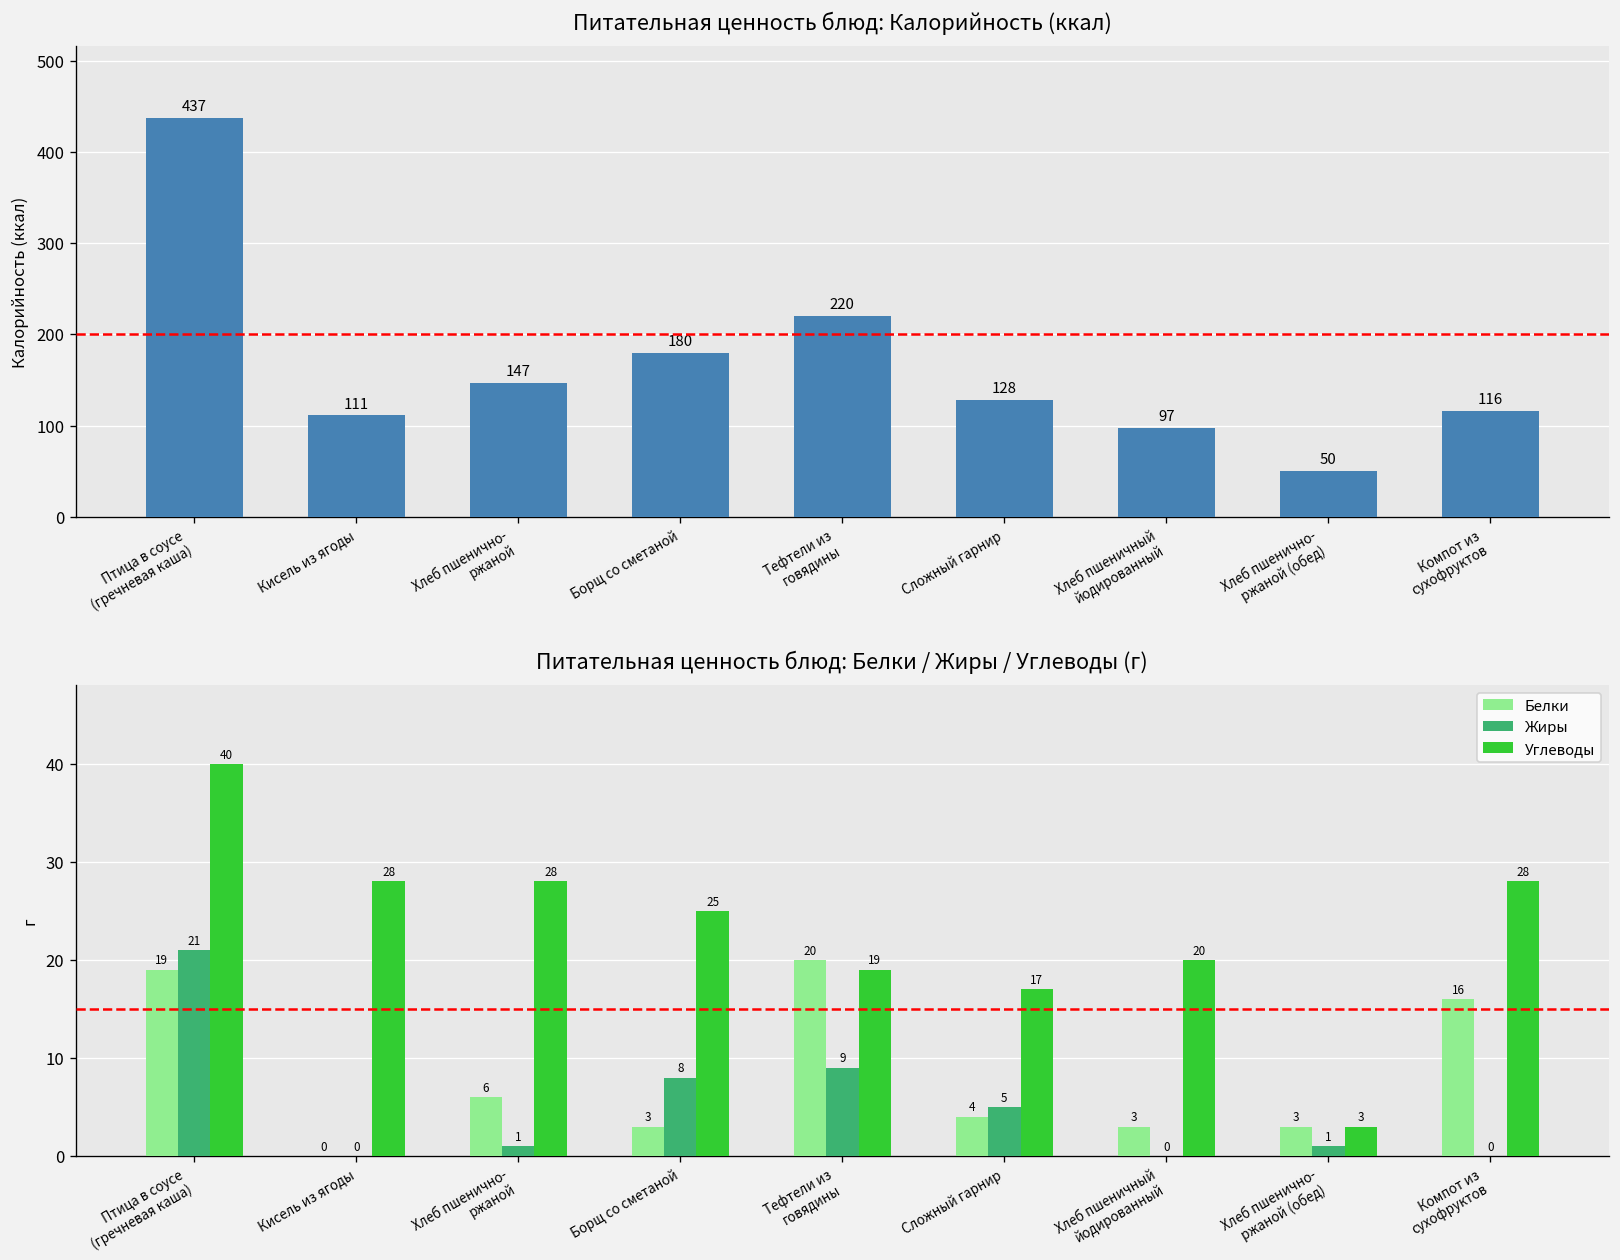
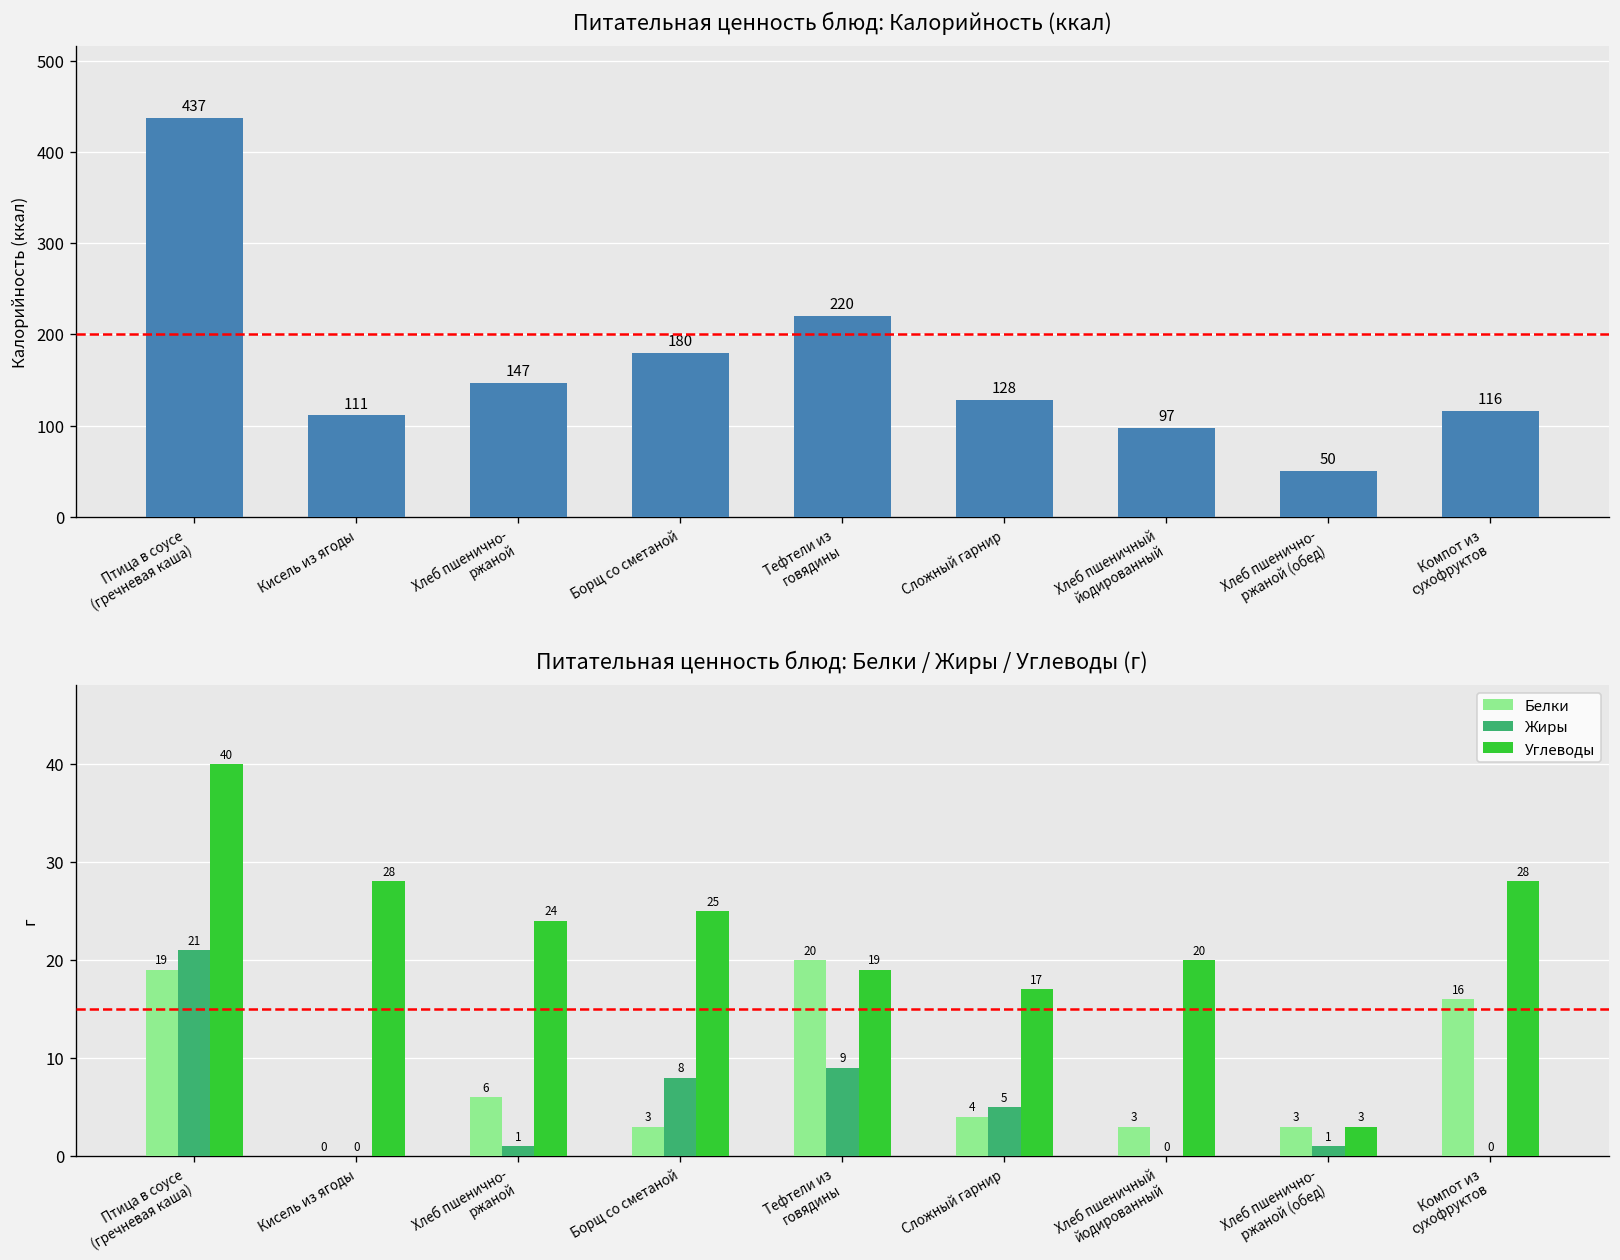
  {
    "Питательная ценность блюд: Калорийность (ккал)": {
      "Птица в соусе (гречневая каша)": 437,
      "Кисель из ягоды": 111,
      "Хлеб пшенично- ржаной": 147,
      "Борщ со сметаной": 180,
      "Тефтели из говядины": 220,
      "Сложный гарнир": 128,
      "Хлеб пшеничный йодированный": 97,
      "Хлеб пшенично- ржаной (обед)": 50,
      "Компот из сухофруктов": 116
    },
    "Питательная ценность блюд: Белки / Жиры / Углеводы (г)": {
      "Белки": {
        "Птица в соусе (гречневая каша)": 19,
        "Кисель из ягоды": 0,
        "Хлеб пшенично- ржаной": 6,
        "Борщ со сметаной": 3,
        "Тефтели из говядины": 20,
        "Сложный гарнир": 4,
        "Хлеб пшеничный йодированный": 3,
        "Хлеб пшенично- ржаной (обед)": 3,
        "Компот из сухофруктов": 16
      },
      "Жиры": {
        "Птица в соусе (гречневая каша)": 21,
        "Кисель из ягоды": 0,
        "Хлеб пшенично- ржаной": 1,
        "Борщ со сметаной": 8,
        "Тефтели из говядины": 9,
        "Сложный гарнир": 5,
        "Хлеб пшеничный йодированный": 0,
        "Хлеб пшенично- ржаной (обед)": 1,
        "Компот из сухофруктов": 0
      },
      "Углеводы": {
        "Птица в соусе (гречневая каша)": 40,
        "Кисель из ягоды": 28,
-       "Хлеб пшенично- ржаной": 28,
+       "Хлеб пшенично- ржаной": 24,
        "Борщ со сметаной": 25,
        "Тефтели из говядины": 19,
        "Сложный гарнир": 17,
        "Хлеб пшеничный йодированный": 20,
        "Хлеб пшенично- ржаной (обед)": 3,
        "Компот из сухофруктов": 28
      }
    }
  }
